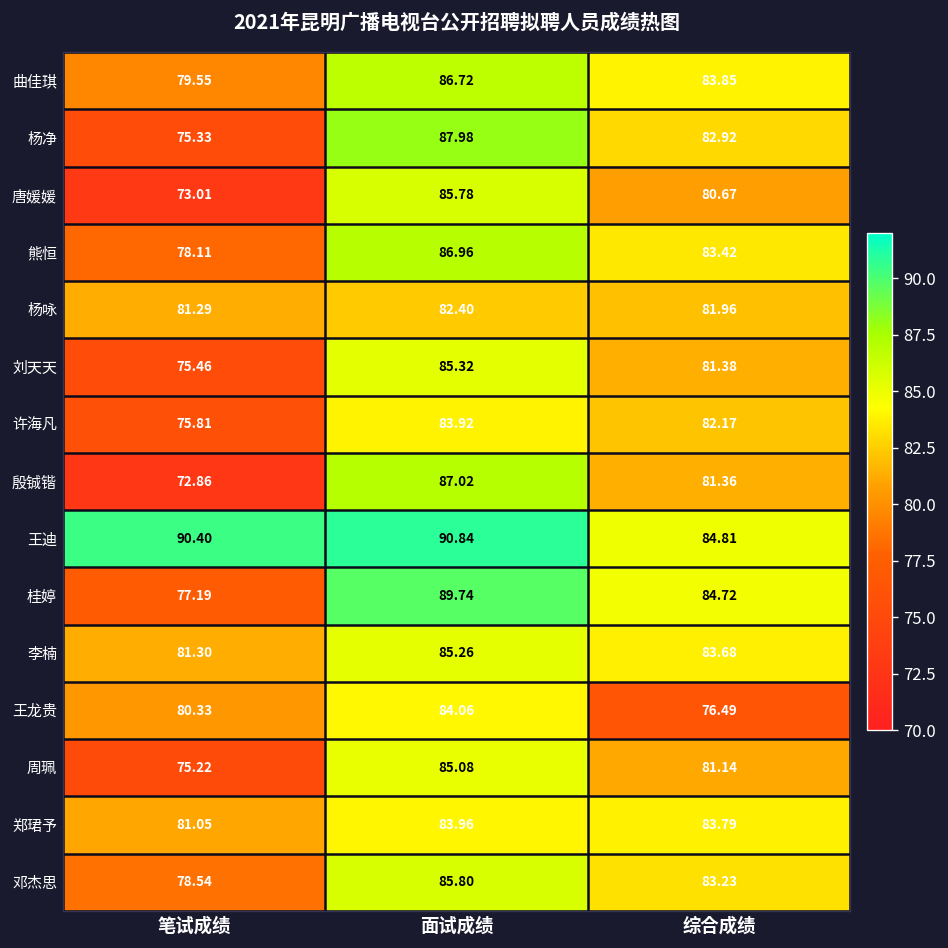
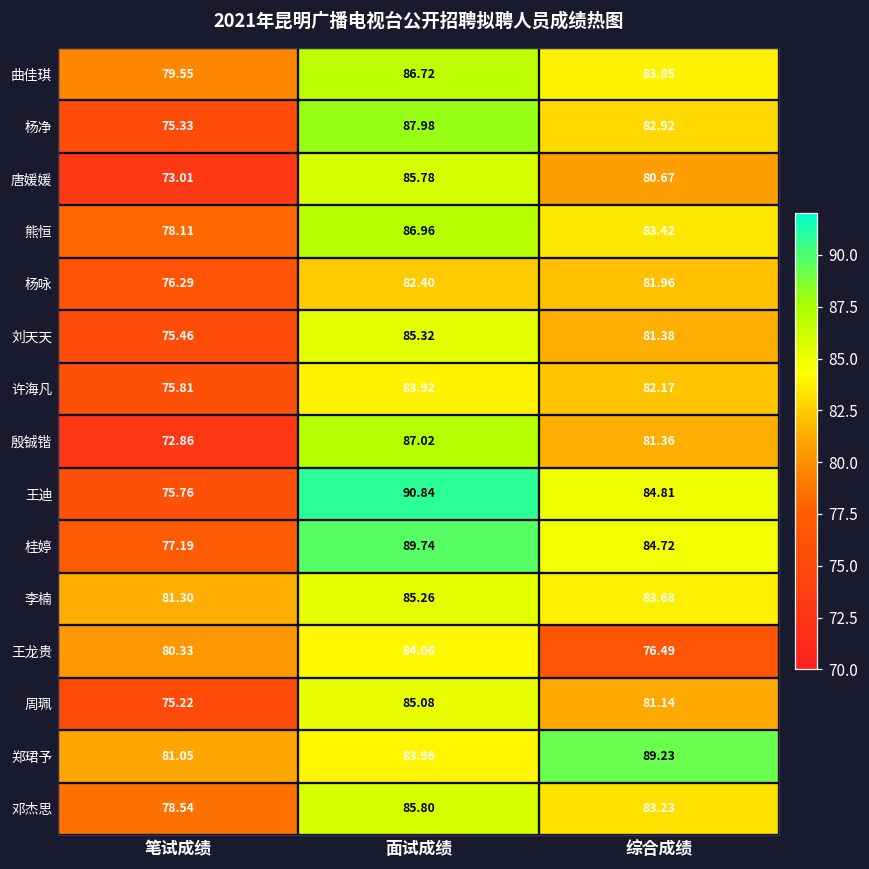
  {
    "曲佳琪": {
      "笔试成绩": 79.55,
      "面试成绩": 86.72,
      "综合成绩": 83.85
    },
    "杨净": {
      "笔试成绩": 75.33,
      "面试成绩": 87.98,
      "综合成绩": 82.92
    },
    "唐媛媛": {
      "笔试成绩": 73.01,
      "面试成绩": 85.78,
      "综合成绩": 80.67
    },
    "熊恒": {
      "笔试成绩": 78.11,
      "面试成绩": 86.96,
      "综合成绩": 83.42
    },
    "杨咏": {
-     "笔试成绩": 81.29,
+     "笔试成绩": 76.29,
      "面试成绩": 82.40,
      "综合成绩": 81.96
    },
    "刘天天": {
      "笔试成绩": 75.46,
      "面试成绩": 85.32,
      "综合成绩": 81.38
    },
    "许海凡": {
      "笔试成绩": 75.81,
      "面试成绩": 83.92,
      "综合成绩": 82.17
    },
    "殷铖锴": {
      "笔试成绩": 72.86,
      "面试成绩": 87.02,
      "综合成绩": 81.36
    },
    "王迪": {
-     "笔试成绩": 90.40,
+     "笔试成绩": 75.76,
      "面试成绩": 90.84,
      "综合成绩": 84.81
    },
    "桂婷": {
      "笔试成绩": 77.19,
      "面试成绩": 89.74,
      "综合成绩": 84.72
    },
    "李楠": {
      "笔试成绩": 81.30,
      "面试成绩": 85.26,
      "综合成绩": 83.68
    },
    "王龙贵": {
      "笔试成绩": 80.33,
      "面试成绩": 84.06,
      "综合成绩": 76.49
    },
    "周珮": {
      "笔试成绩": 75.22,
      "面试成绩": 85.08,
      "综合成绩": 81.14
    },
    "郑珺予": {
      "笔试成绩": 81.05,
      "面试成绩": 83.96,
-     "综合成绩": 83.79
+     "综合成绩": 89.23
    },
    "邓杰思": {
      "笔试成绩": 78.54,
      "面试成绩": 85.80,
      "综合成绩": 83.23
    }
  }
